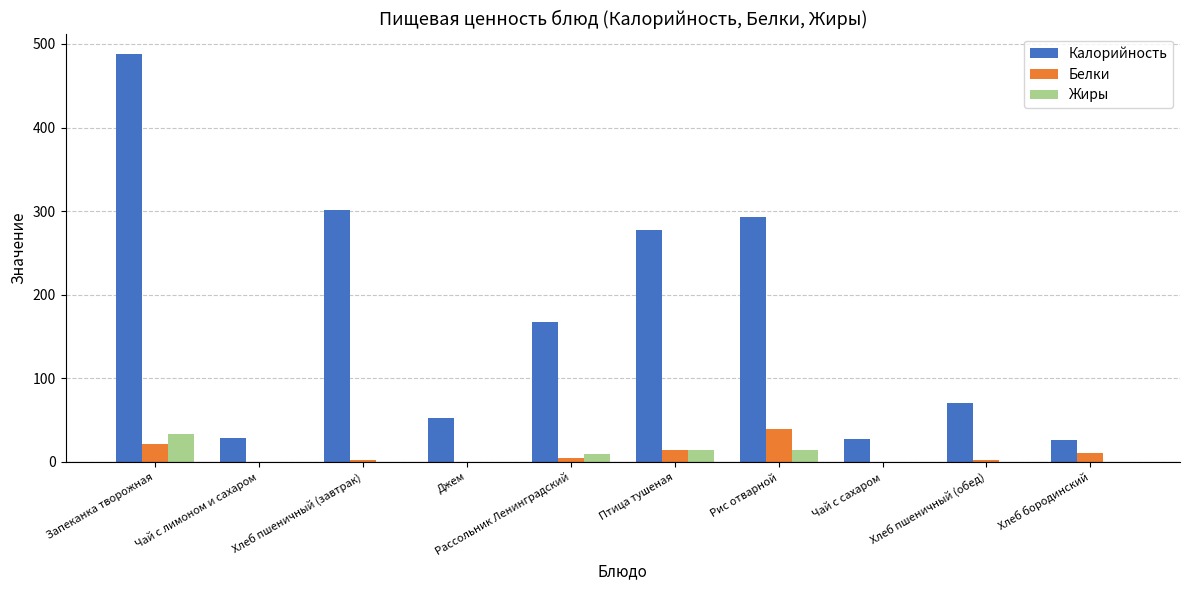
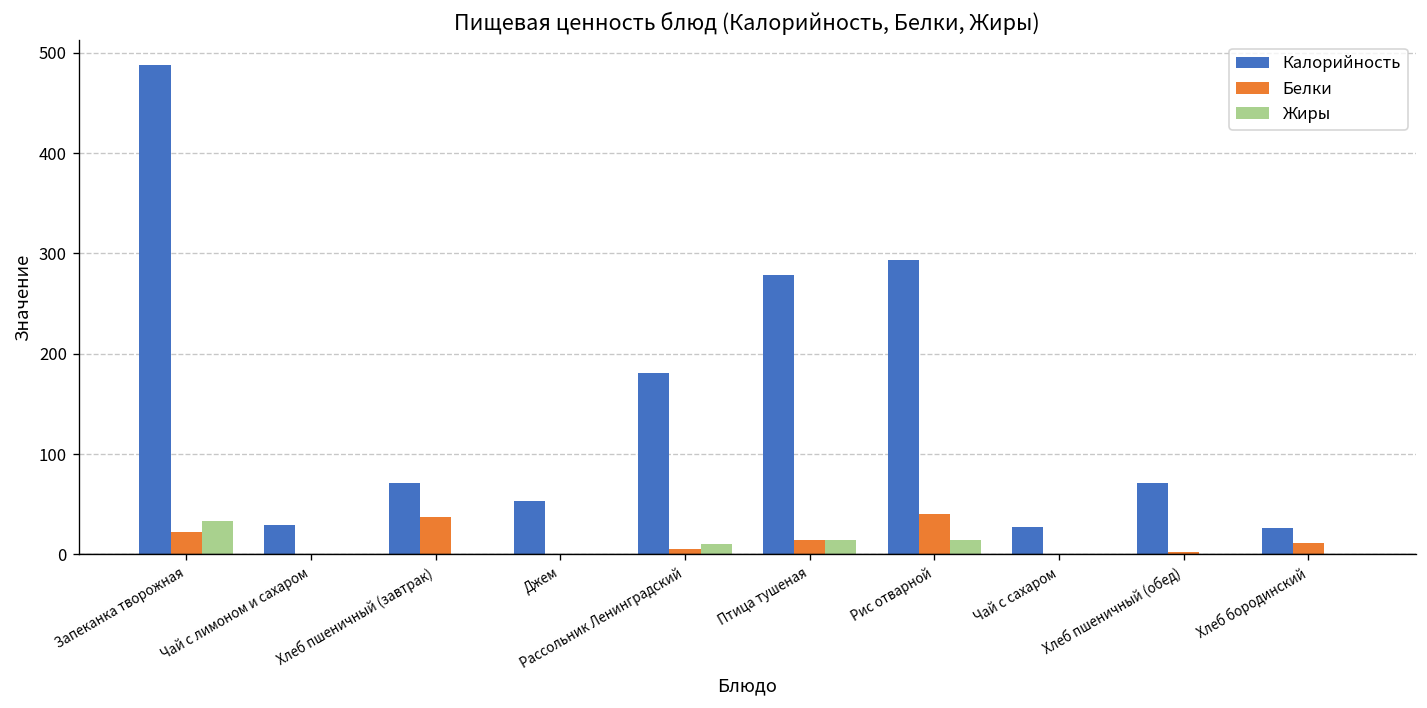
  {
    "Калорийность": {
      "Запеканка творожная": 490,
      "Чай с лимоном и сахаром": 30,
-     "Хлеб пшеничный (завтрак)": 300,
+     "Хлеб пшеничный (завтрак)": 70,
      "Джем": 50,
-     "Рассольник Ленинградский": 170,
+     "Рассольник Ленинградский": 180,
      "Птица тушеная": 280,
      "Рис отварной": 290,
      "Чай с сахаром": 30,
      "Хлеб пшеничный (обед)": 70,
      "Хлеб бородинский": 30
    },
    "Белки": {
      "Запеканка творожная": 20,
      "Чай с лимоном и сахаром": 0,
-     "Хлеб пшеничный (завтрак)": 0,
+     "Хлеб пшеничный (завтрак)": 40,
      "Джем": 0,
      "Рассольник Ленинградский": 10,
      "Птица тушеная": 10,
      "Рис отварной": 40,
      "Чай с сахаром": 0,
      "Хлеб бородинский": 10
    },
    "Жиры": {
      "Запеканка творожная": 30,
      "Чай с лимоном и сахаром": 0,
      "Хлеб пшеничный (завтрак)": 0,
      "Джем": 0,
      "Рассольник Ленинградский": 10,
      "Птица тушеная": 10,
      "Рис отварной": 10,
      "Чай с сахаром": 0,
      "Хлеб пшеничный (обед)": 0,
      "Хлеб бородинский": 0
    }
  }
